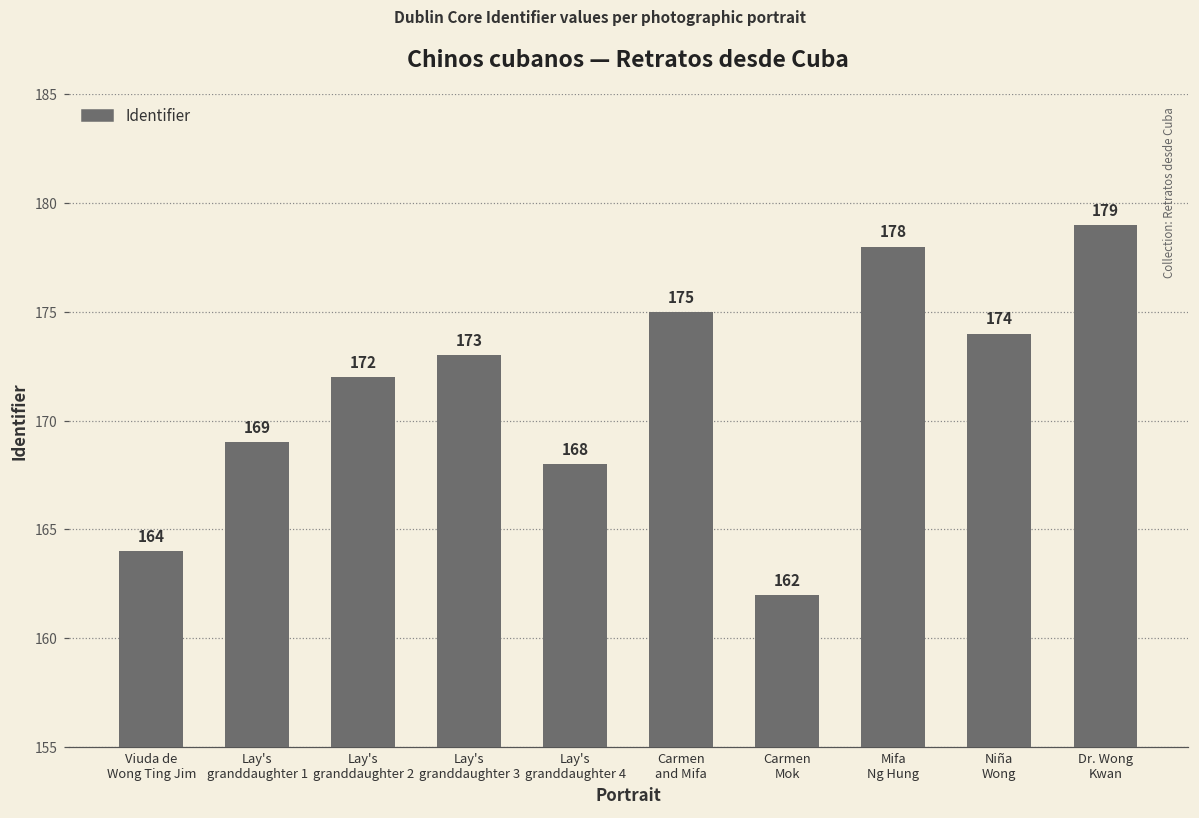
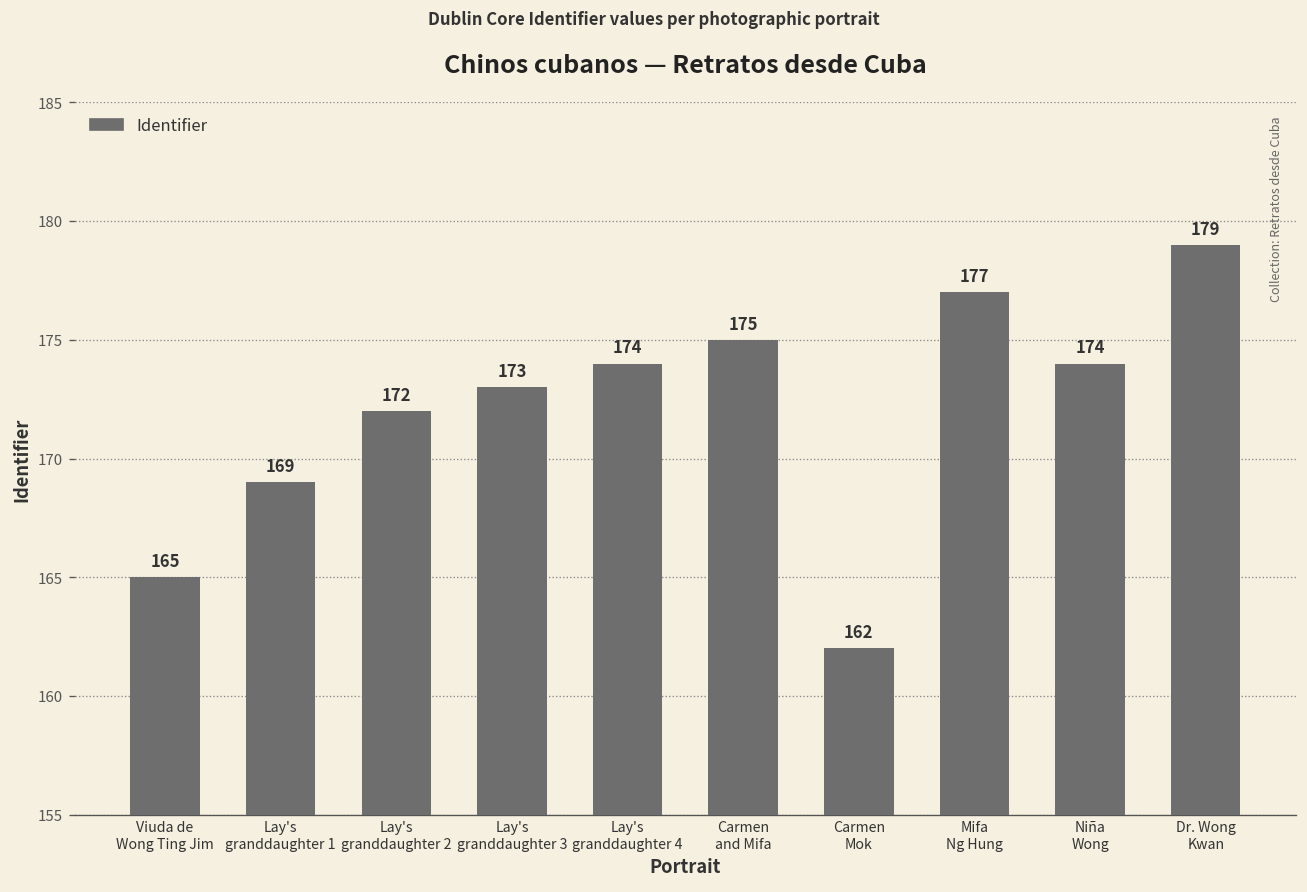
  {
-   "Viuda de Wong Ting Jim": 164,
+   "Viuda de Wong Ting Jim": 165,
    "Lay's granddaughter 1": 169,
    "Lay's granddaughter 2": 172,
    "Lay's granddaughter 3": 173,
-   "Lay's granddaughter 4": 168,
+   "Lay's granddaughter 4": 174,
    "Carmen and Mifa": 175,
    "Carmen Mok": 162,
-   "Mifa Ng Hung": 178,
+   "Mifa Ng Hung": 177,
    "Niña Wong": 174,
    "Dr. Wong Kwan": 179
  }
